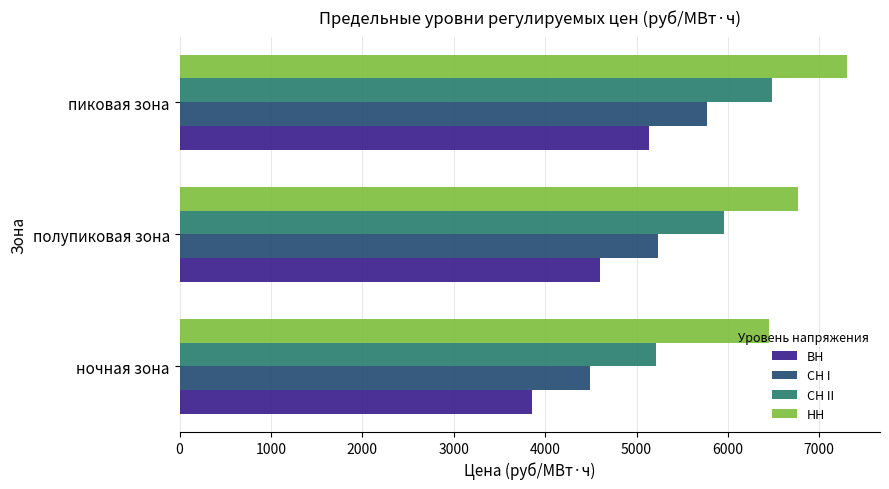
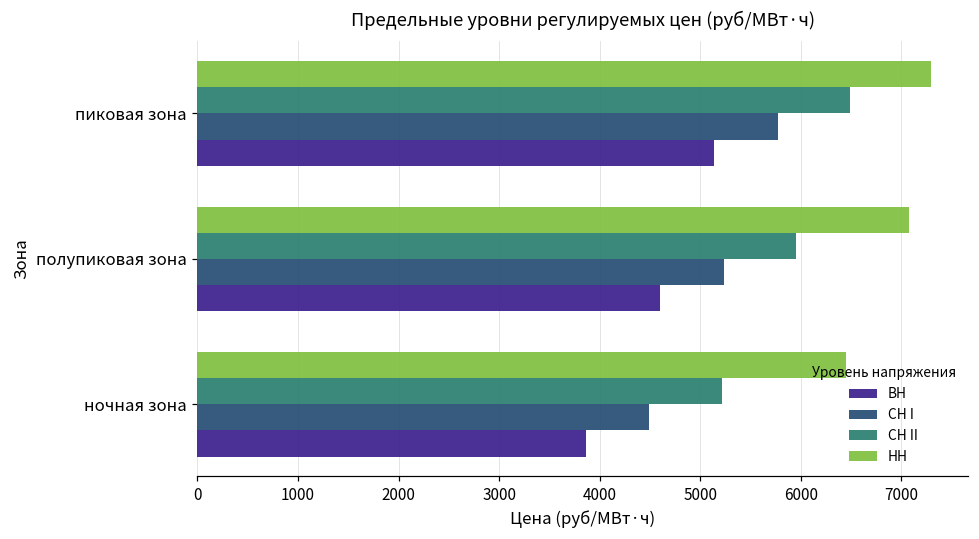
  {
    "НН": {
      "пиковая зона": 7300,
-     "полупиковая зона": 6800,
+     "полупиковая зона": 7100,
      "ночная зона": 6500
    }
  }
